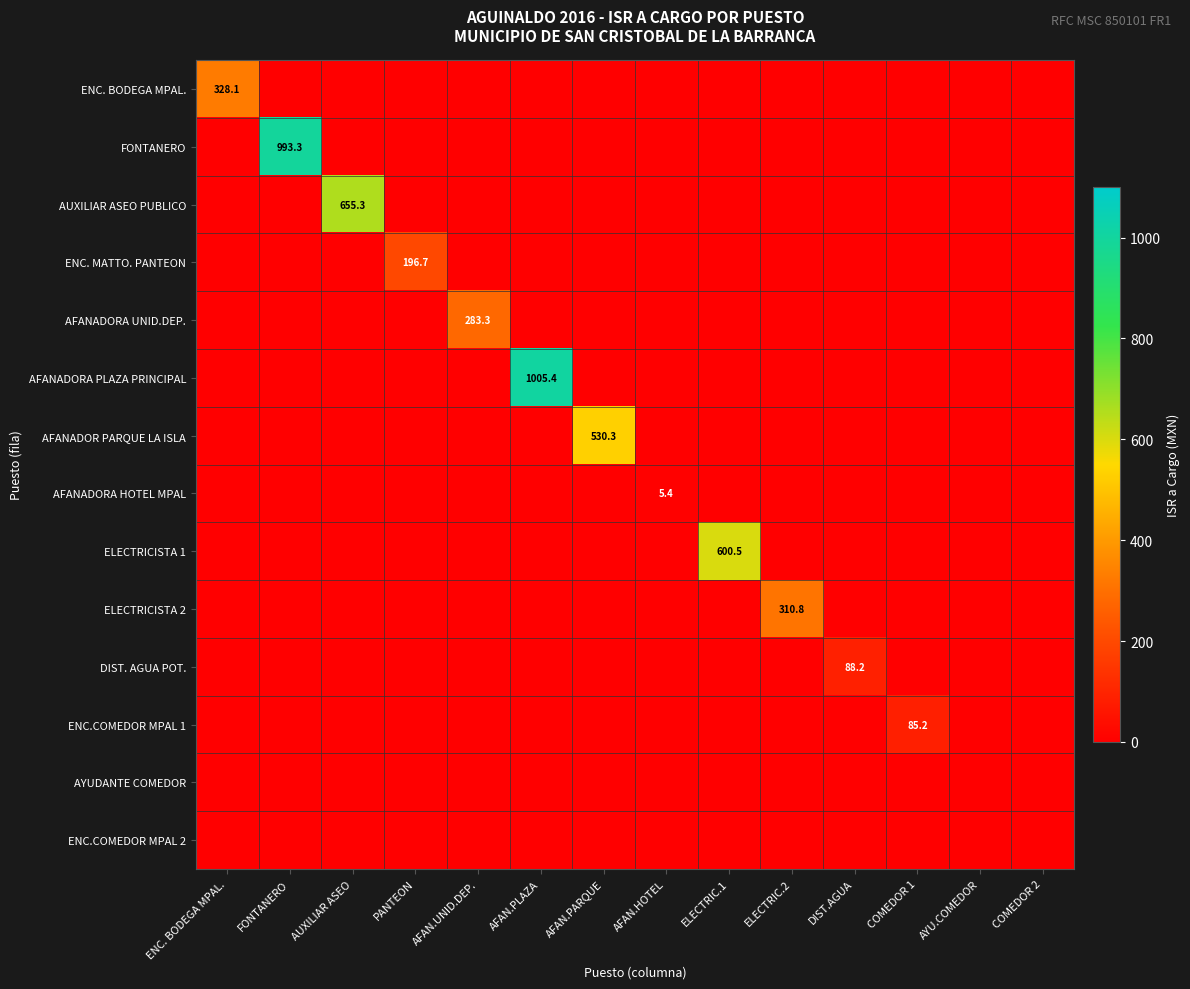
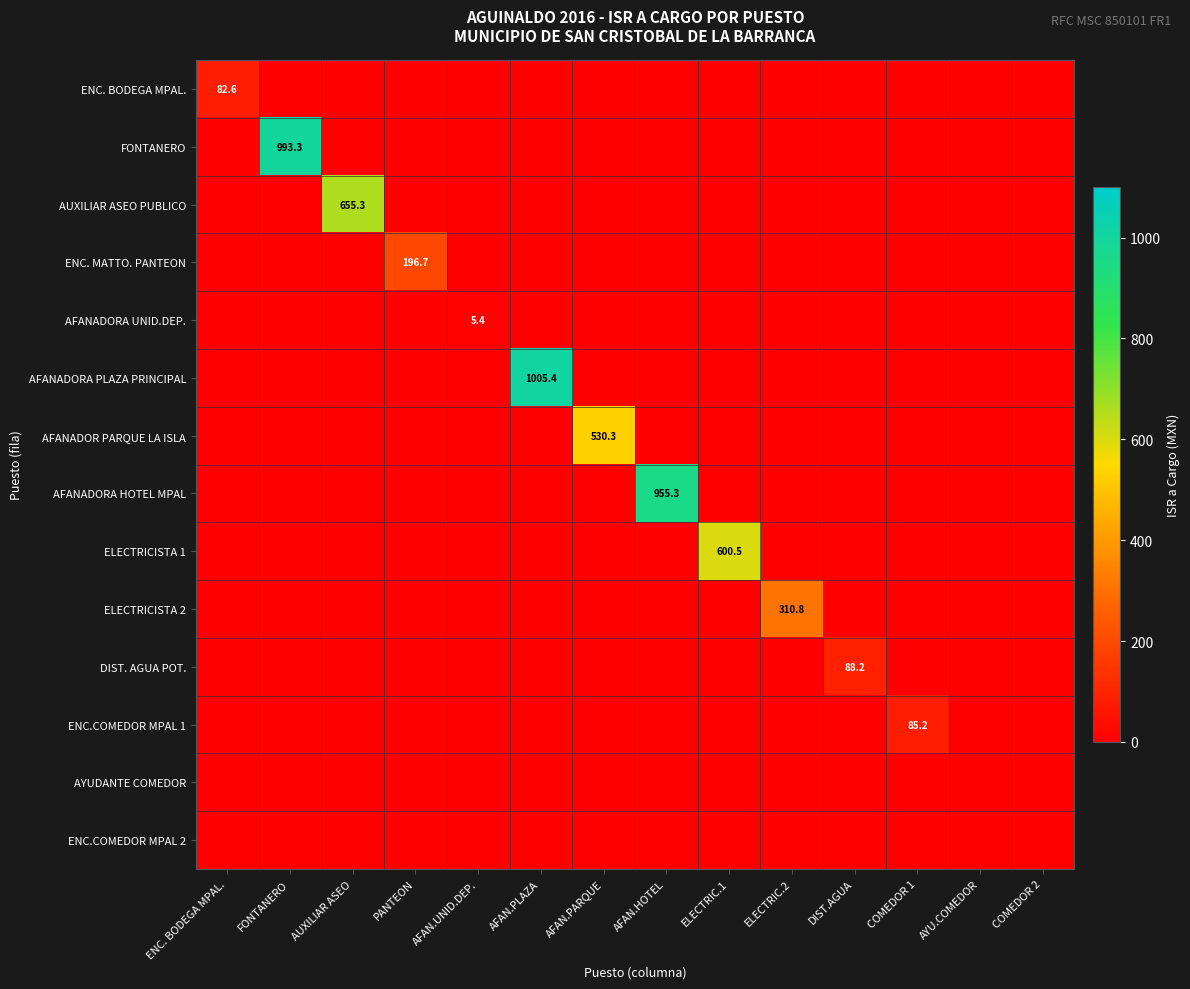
  {
    "ENC. BODEGA MPAL.": {
-     "ENC. BODEGA MPAL.": 328.1
+     "ENC. BODEGA MPAL.": 82.6
    },
    "FONTANERO": {
      "FONTANERO": 993.3
    },
    "AUXILIAR ASEO PUBLICO": {
      "AUXILIAR ASEO": 655.3
    },
    "ENC. MATTO. PANTEON": {
      "PANTEON": 196.7
    },
    "AFANADORA UNID.DEP.": {
-     "AFAN.UNID.DEP.": 283.3
+     "AFAN.UNID.DEP.": 5.4
    },
    "AFANADORA PLAZA PRINCIPAL": {
      "AFAN.PLAZA": 1005.4
    },
    "AFANADOR PARQUE LA ISLA": {
      "AFAN.PARQUE": 530.3
    },
    "AFANADORA HOTEL MPAL": {
-     "AFAN.HOTEL": 5.4
+     "AFAN.HOTEL": 955.3
    },
    "ELECTRICISTA 1": {
      "ELECTRIC.1": 600.5
    },
    "ELECTRICISTA 2": {
      "ELECTRIC.2": 310.8
    },
    "DIST. AGUA POT.": {
      "DIST.AGUA": 88.2
    },
    "ENC.COMEDOR MPAL 1": {
      "COMEDOR 1": 85.2
    }
  }
